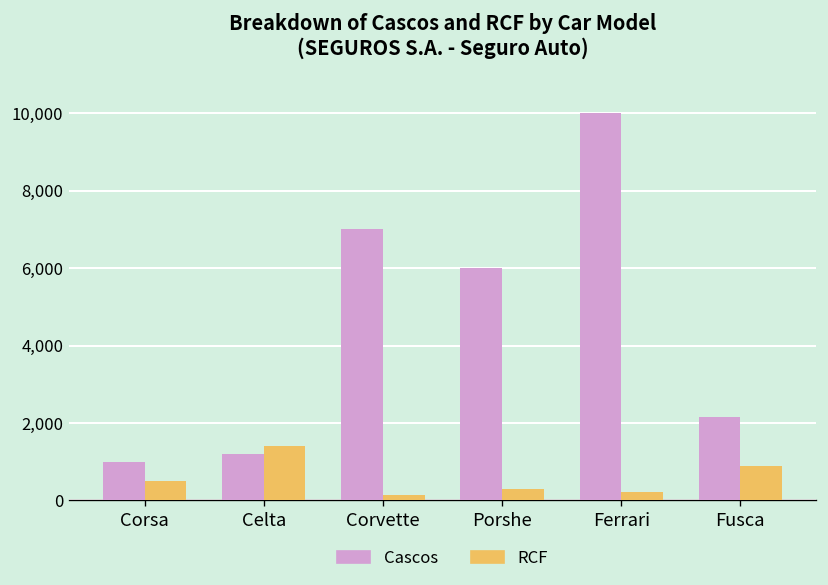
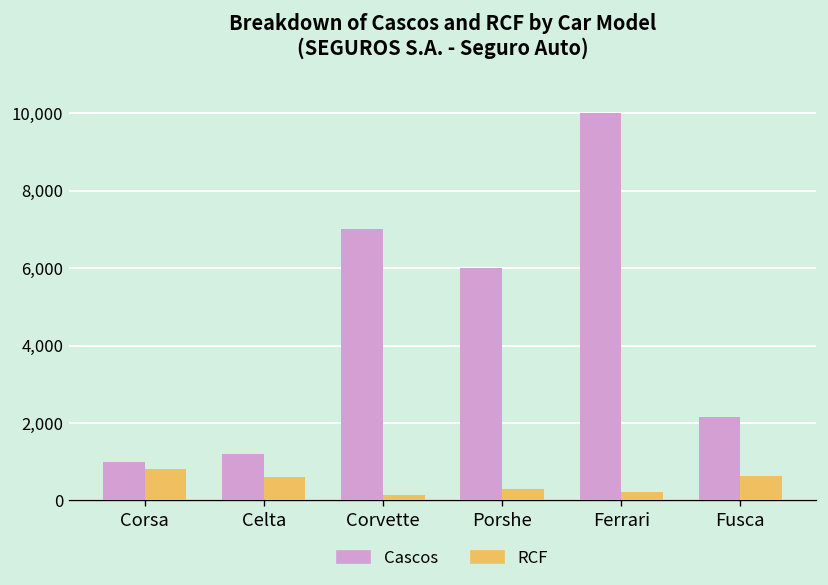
  {
    "Cascos": {
      "Corsa": "1,000",
      "Celta": "1,200",
      "Corvette": "7,000",
      "Porshe": "6,000",
      "Ferrari": "10,000",
      "Fusca": "2,200"
    },
    "RCF": {
-     "Corsa": "500",
-     "Celta": "1,400",
+     "Corsa": "800",
+     "Celta": "600",
      "Corvette": "200",
      "Porshe": "300",
      "Ferrari": "200",
-     "Fusca": "900"
+     "Fusca": "600"
    }
  }
